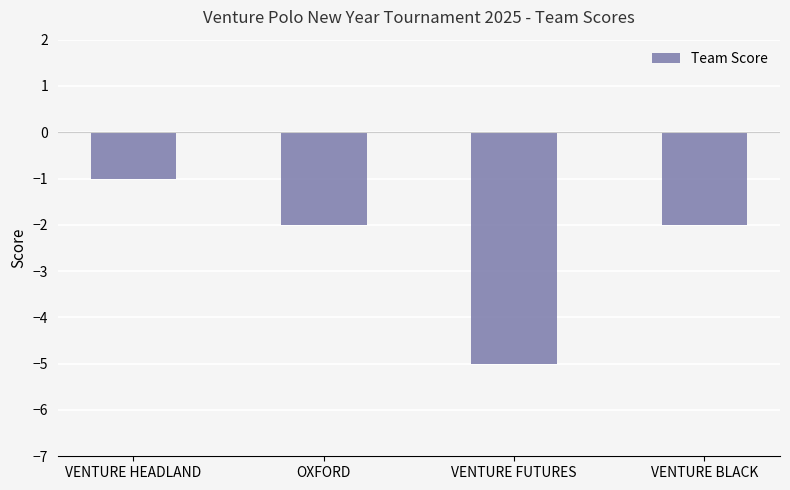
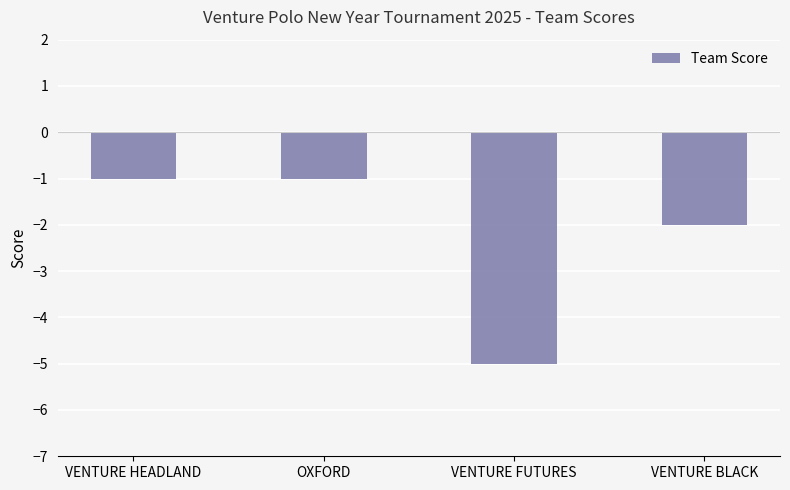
  {
    "VENTURE HEADLAND": -1,
-   "OXFORD": -2,
+   "OXFORD": -1,
    "VENTURE FUTURES": -5,
    "VENTURE BLACK": -2
  }
